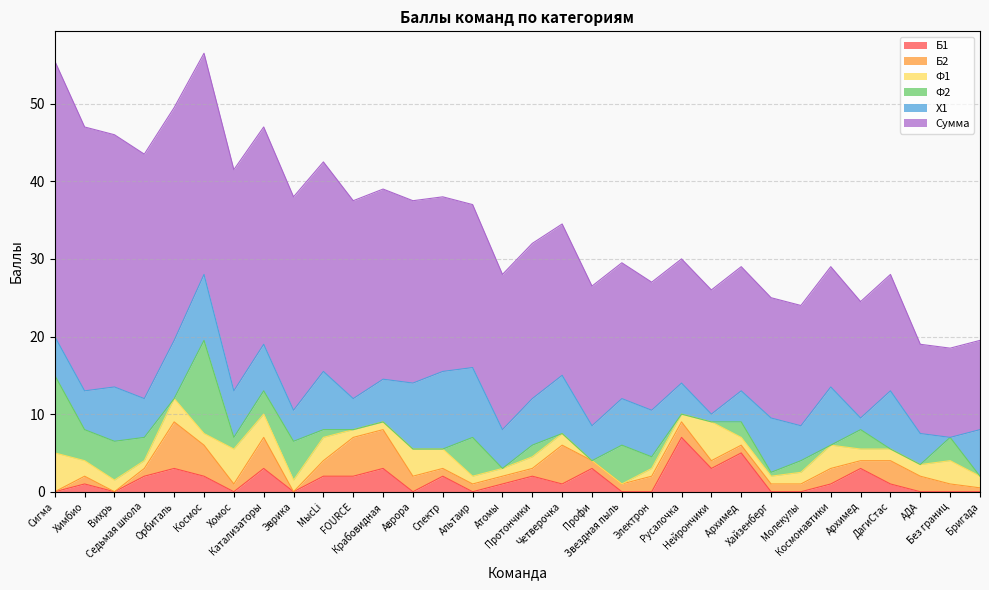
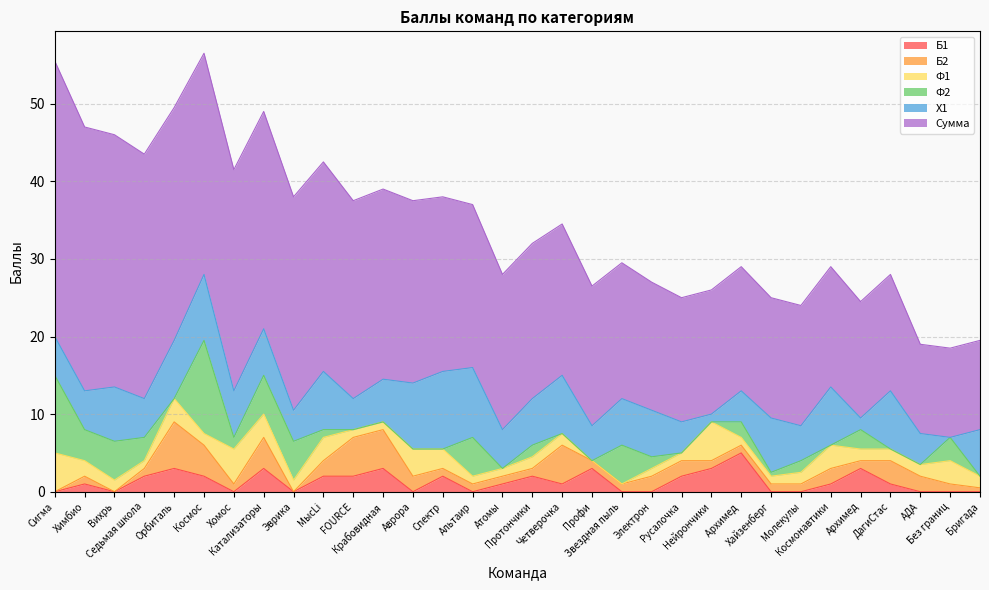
  {
    "Б1": {
      "Химбио": 1,
      "Седьмая школа": 2,
      "Орбиталь": 3,
      "Космос": 2,
      "Хомос": 0,
      "Катализаторы": 3,
      "МысLi": 2,
      "FOURCE": 2,
      "Крабовидная": 3,
      "Аврора": 0,
      "Спектр": 2,
      "Альтаир": 0,
      "Атомы": 1,
      "Протончики": 2,
      "Четверочка": 1,
      "Профи": 3,
      "Звездная пыль": 0,
      "Электрон": 0,
-     "Русалочка": 7,
+     "Русалочка": 2,
      "Нейрончики": 3,
      "Хайзенберг": 0,
      "Молекулы": 0,
      "Космонавтики": 1,
      "ДагиСтас": 1,
      "АДА": 0,
      "Без границ": 0,
      "Бригада": 0
    },
    "Б2": {
      "Химбио": 1,
      "Седьмая школа": 1,
      "Орбиталь": 6,
      "Космос": 4,
      "Хомос": 1,
      "Катализаторы": 4,
      "МысLi": 2,
      "FOURCE": 5,
      "Крабовидная": 5,
      "Аврора": 2,
      "Спектр": 1,
      "Альтаир": 1,
      "Атомы": 1,
      "Протончики": 1,
      "Четверочка": 5,
      "Электрон": 2,
      "Русалочка": 2,
      "Нейрончики": 1,
      "Хайзенберг": 1,
      "Молекулы": 1,
      "Космонавтики": 2,
      "ДагиСтас": 3,
      "АДА": 2,
      "Без границ": 1,
      "Бригада": 1
    },
    "Ф1": {
      "Сигма": 5,
      "Химбио": 2,
      "Вихрь": 2,
      "Седьмая школа": 1,
      "Космос": 2,
      "Хомос": 5,
      "Катализаторы": 3,
      "Эврика": 2,
      "МысLi": 3,
      "Альтаир": 1,
      "Протончики": 2,
      "Электрон": 1,
      "Хайзенберг": 1,
      "Молекулы": 2,
      "Без границ": 3
    },
    "Ф2": {
      "Сигма": 10,
      "Химбио": 4,
      "Вихрь": 5,
      "Седьмая школа": 3,
      "Космос": 12,
      "Хомос": 2,
-     "Катализаторы": 3,
+     "Катализаторы": 5,
      "Эврика": 5,
      "МысLi": 1,
      "Альтаир": 5,
      "Протончики": 2,
      "Звездная пыль": 5,
      "Электрон": 2,
      "Хайзенберг": 1,
      "Молекулы": 2
    },
    "Х1": {
      "Сигма": 5,
      "Химбио": 5,
      "Вихрь": 7,
      "Седьмая школа": 5,
      "Орбиталь": 8,
      "Космос": 9,
      "Хомос": 6,
      "Катализаторы": 6,
      "Эврика": 4,
      "МысLi": 8,
      "FOURCE": 4,
      "Крабовидная": 6,
      "Аврора": 9,
      "Спектр": 10,
      "Альтаир": 9,
      "Атомы": 5,
      "Протончики": 6,
      "Четверочка": 8,
      "Профи": 5,
      "Звездная пыль": 6,
      "Электрон": 6,
      "Русалочка": 4,
      "Нейрончики": 1,
      "Хайзенберг": 7,
      "Молекулы": 5,
      "Космонавтики": 8,
      "ДагиСтас": 8,
      "АДА": 4,
      "Бригада": 6
    },
    "Сумма": {
      "Сигма": 36,
      "Химбио": 34,
      "Вихрь": 33,
      "Седьмая школа": 32,
      "Орбиталь": 30,
      "Космос": 29,
      "Хомос": 29,
      "Катализаторы": 28,
      "Эврика": 28,
      "МысLi": 27,
      "FOURCE": 26,
      "Крабовидная": 25,
      "Аврора": 24,
      "Спектр": 23,
      "Альтаир": 21,
      "Атомы": 20,
      "Протончики": 20,
      "Четверочка": 20,
      "Профи": 18,
      "Звездная пыль": 18,
      "Электрон": 17,
      "Русалочка": 16,
      "Нейрончики": 16,
      "Хайзенберг": 16,
      "Молекулы": 16,
      "Космонавтики": 16,
      "ДагиСтас": 15,
      "АДА": 12,
      "Без границ": 12,
      "Бригада": 12
    }
  }
